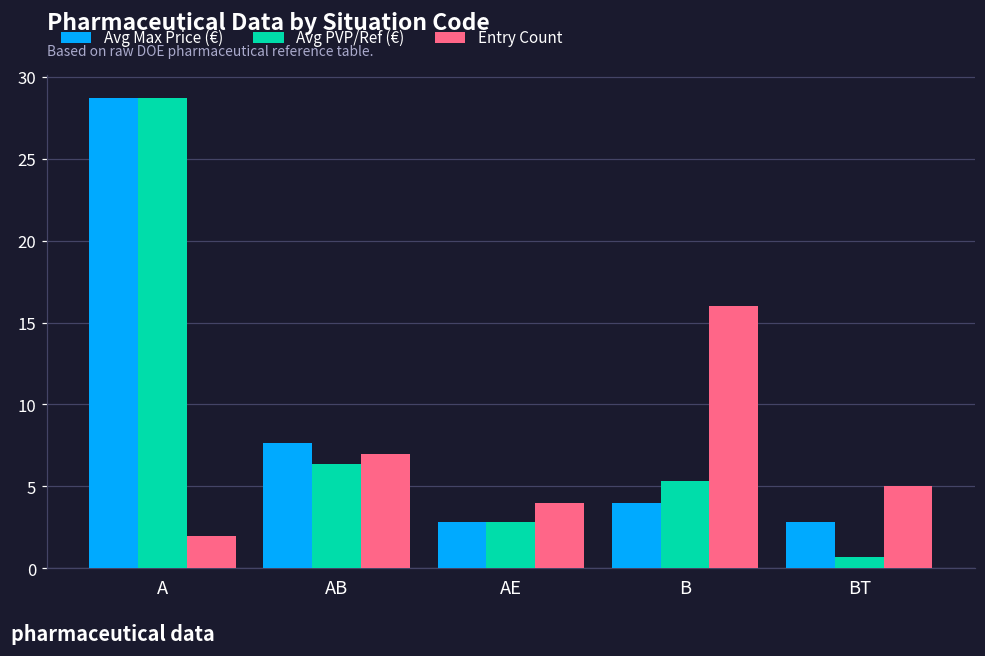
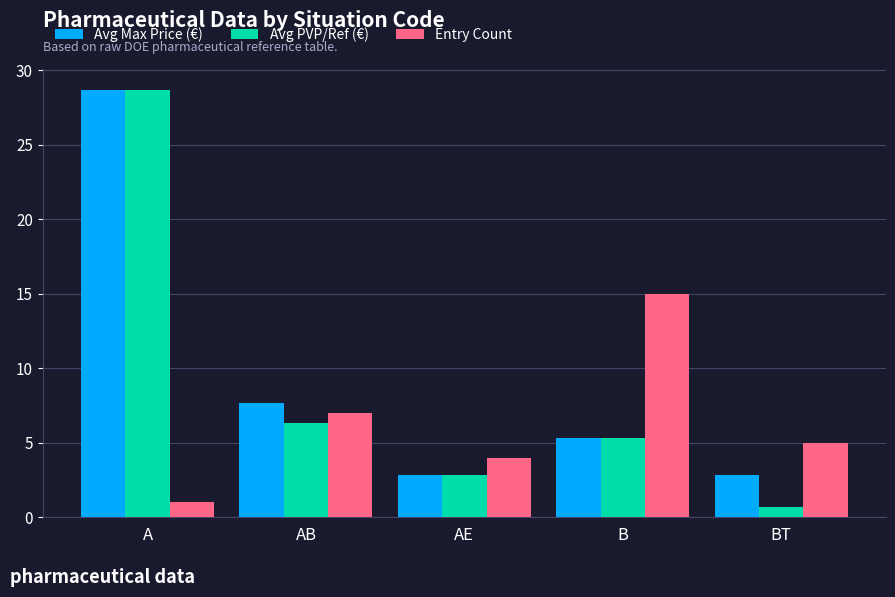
  {
    "Avg Max Price (€)": {
      "A": 28.7,
      "AB": 7.7,
      "AE": 2.8,
-     "B": 4.0,
+     "B": 5.3,
      "BT": 2.8
    },
    "Avg PVP/Ref (€)": {
      "A": 28.7,
      "AB": 6.3,
      "AE": 2.8,
      "B": 5.3,
      "BT": 0.7
    },
    "Entry Count": {
-     "A": 2,
+     "A": 1,
      "AB": 7,
      "AE": 4,
-     "B": 16,
+     "B": 15,
      "BT": 5
    }
  }
